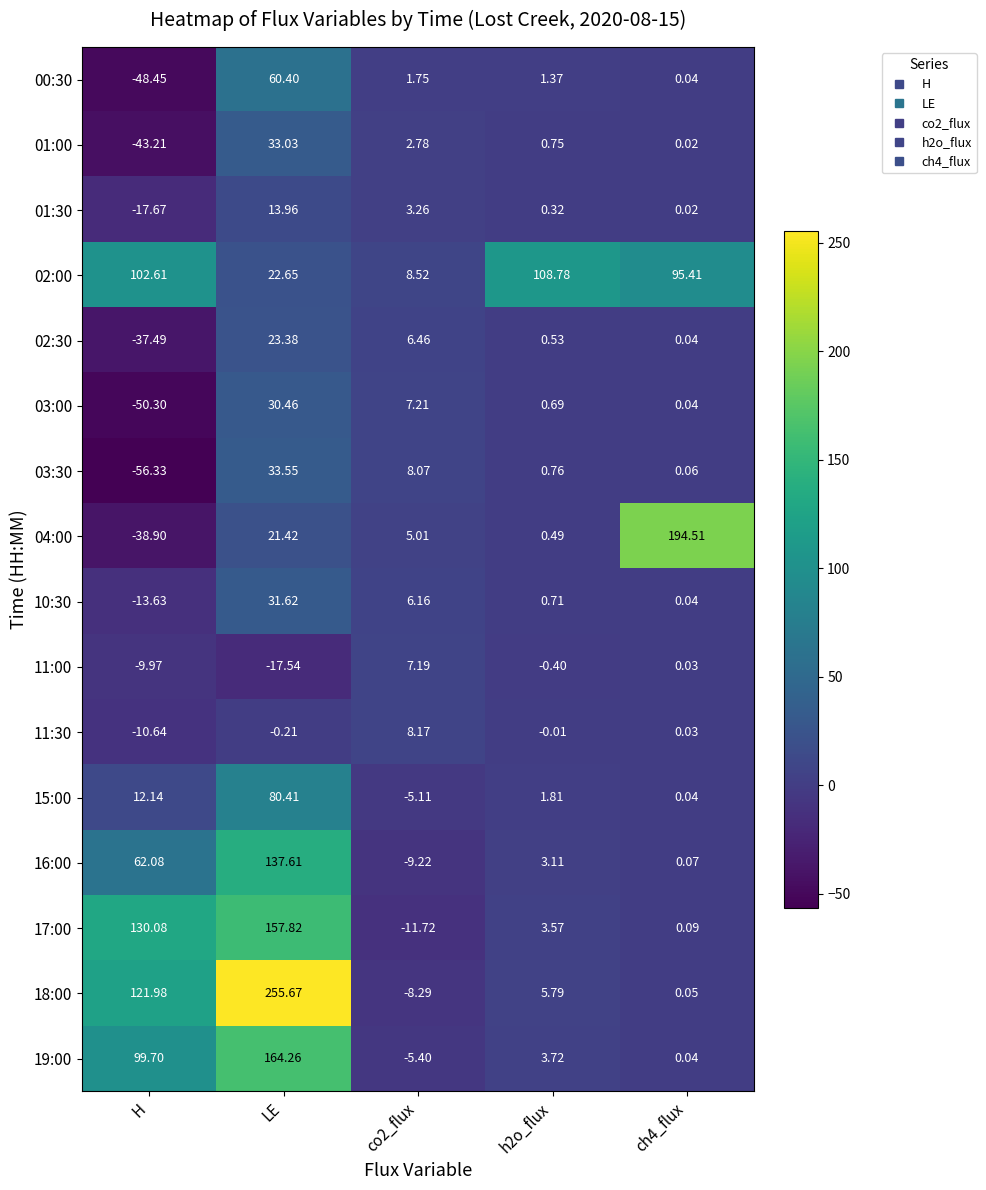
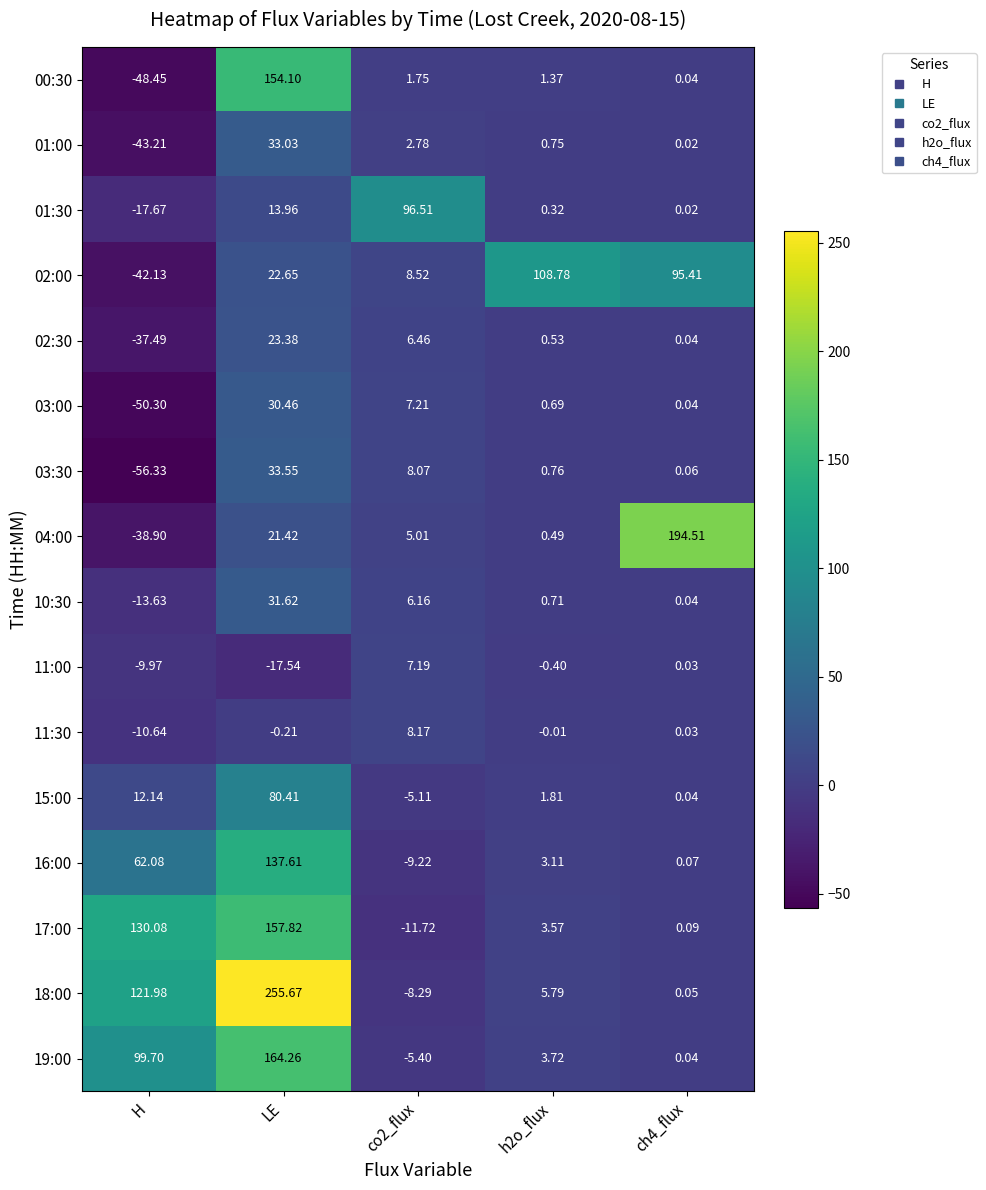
  {
    "00:30": {
      "H": -48.45,
-     "LE": 60.40,
+     "LE": 154.10,
      "co2_flux": 1.75,
      "h2o_flux": 1.37,
      "ch4_flux": 0.04
    },
    "01:00": {
      "H": -43.21,
      "LE": 33.03,
      "co2_flux": 2.78,
      "h2o_flux": 0.75,
      "ch4_flux": 0.02
    },
    "01:30": {
      "H": -17.67,
      "LE": 13.96,
-     "co2_flux": 3.26,
+     "co2_flux": 96.51,
      "h2o_flux": 0.32,
      "ch4_flux": 0.02
    },
    "02:00": {
-     "H": 102.61,
+     "H": -42.13,
      "LE": 22.65,
      "co2_flux": 8.52,
      "h2o_flux": 108.78,
      "ch4_flux": 95.41
    },
    "02:30": {
      "H": -37.49,
      "LE": 23.38,
      "co2_flux": 6.46,
      "h2o_flux": 0.53,
      "ch4_flux": 0.04
    },
    "03:00": {
      "H": -50.30,
      "LE": 30.46,
      "co2_flux": 7.21,
      "h2o_flux": 0.69,
      "ch4_flux": 0.04
    },
    "03:30": {
      "H": -56.33,
      "LE": 33.55,
      "co2_flux": 8.07,
      "h2o_flux": 0.76,
      "ch4_flux": 0.06
    },
    "04:00": {
      "H": -38.90,
      "LE": 21.42,
      "co2_flux": 5.01,
      "h2o_flux": 0.49,
      "ch4_flux": 194.51
    },
    "10:30": {
      "H": -13.63,
      "LE": 31.62,
      "co2_flux": 6.16,
      "h2o_flux": 0.71,
      "ch4_flux": 0.04
    },
    "11:00": {
      "H": -9.97,
      "LE": -17.54,
      "co2_flux": 7.19,
      "h2o_flux": -0.40,
      "ch4_flux": 0.03
    },
    "11:30": {
      "H": -10.64,
      "LE": -0.21,
      "co2_flux": 8.17,
      "h2o_flux": -0.01,
      "ch4_flux": 0.03
    },
    "15:00": {
      "H": 12.14,
      "LE": 80.41,
      "co2_flux": -5.11,
      "h2o_flux": 1.81,
      "ch4_flux": 0.04
    },
    "16:00": {
      "H": 62.08,
      "LE": 137.61,
      "co2_flux": -9.22,
      "h2o_flux": 3.11,
      "ch4_flux": 0.07
    },
    "17:00": {
      "H": 130.08,
      "LE": 157.82,
      "co2_flux": -11.72,
      "h2o_flux": 3.57,
      "ch4_flux": 0.09
    },
    "18:00": {
      "H": 121.98,
      "LE": 255.67,
      "co2_flux": -8.29,
      "h2o_flux": 5.79,
      "ch4_flux": 0.05
    },
    "19:00": {
      "H": 99.70,
      "LE": 164.26,
      "co2_flux": -5.40,
      "h2o_flux": 3.72,
      "ch4_flux": 0.04
    }
  }
